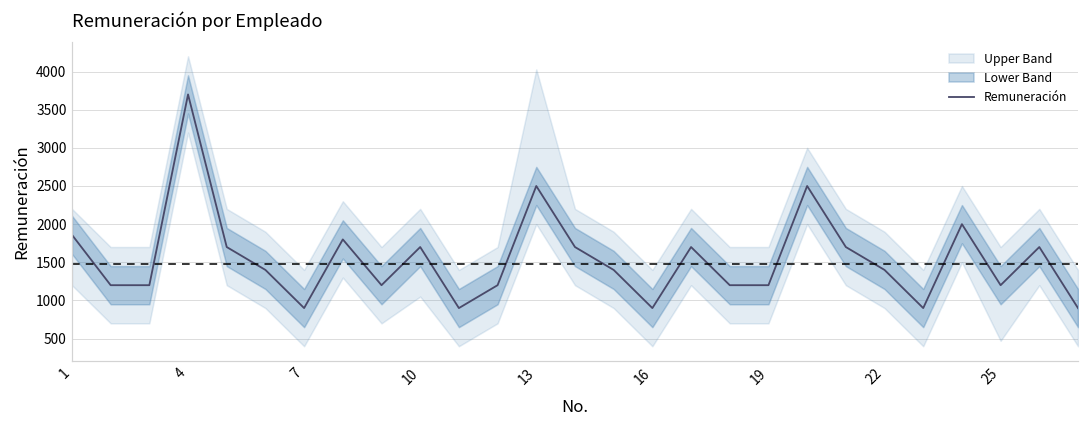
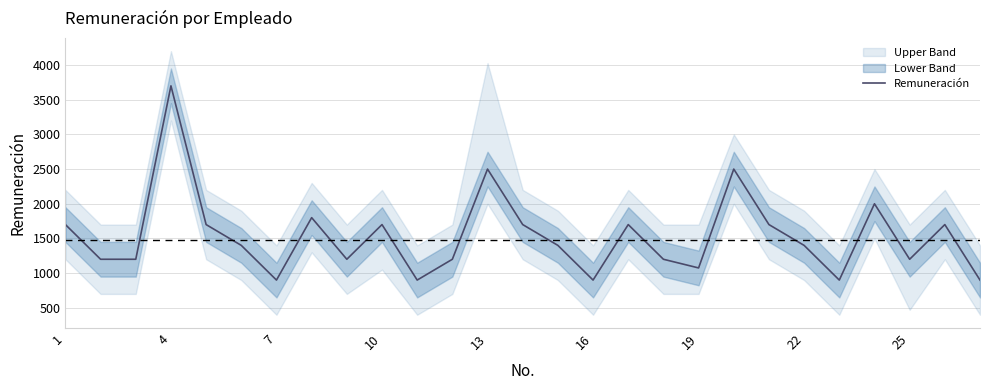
  {
    "Remuneración": {
-     "1": 1900,
+     "1": 1700,
      "4": 3700,
      "7": 900,
      "10": 1700,
      "13": 2500,
      "16": 900,
-     "19": 1200,
+     "19": 1100,
      "22": 1400,
      "25": 1200
    }
  }
